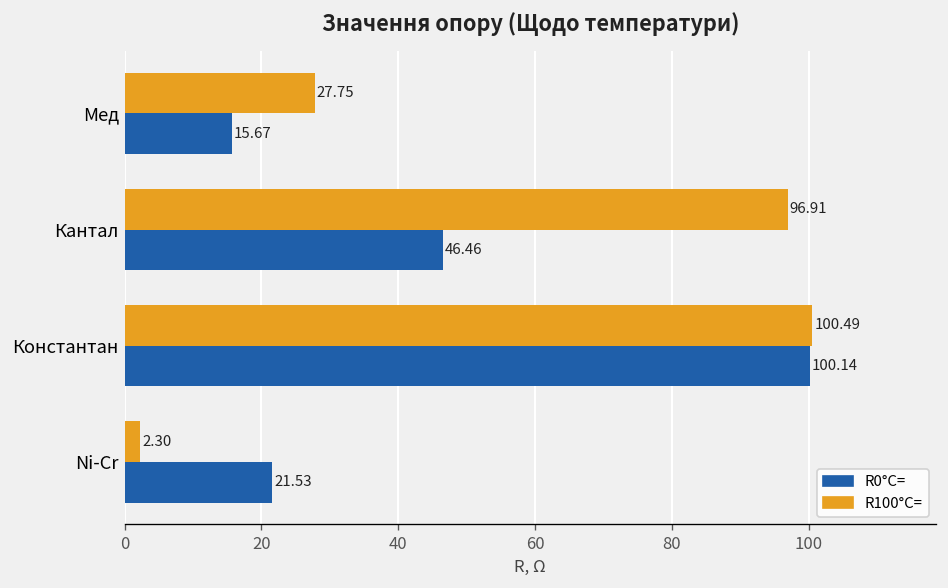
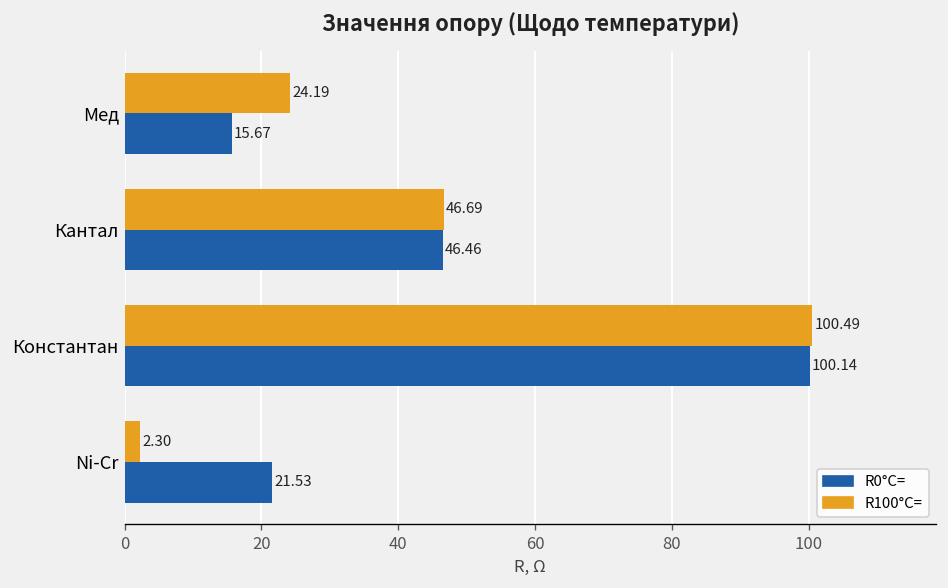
  {
    "R0°C=": {
      "Мед": 15.67,
      "Кантал": 46.46,
      "Константан": 100.14,
      "Ni-Cr": 21.53
    },
    "R100°C=": {
-     "Мед": 27.75,
-     "Кантал": 96.91,
+     "Мед": 24.19,
+     "Кантал": 46.69,
      "Константан": 100.49,
      "Ni-Cr": 2.30
    }
  }
